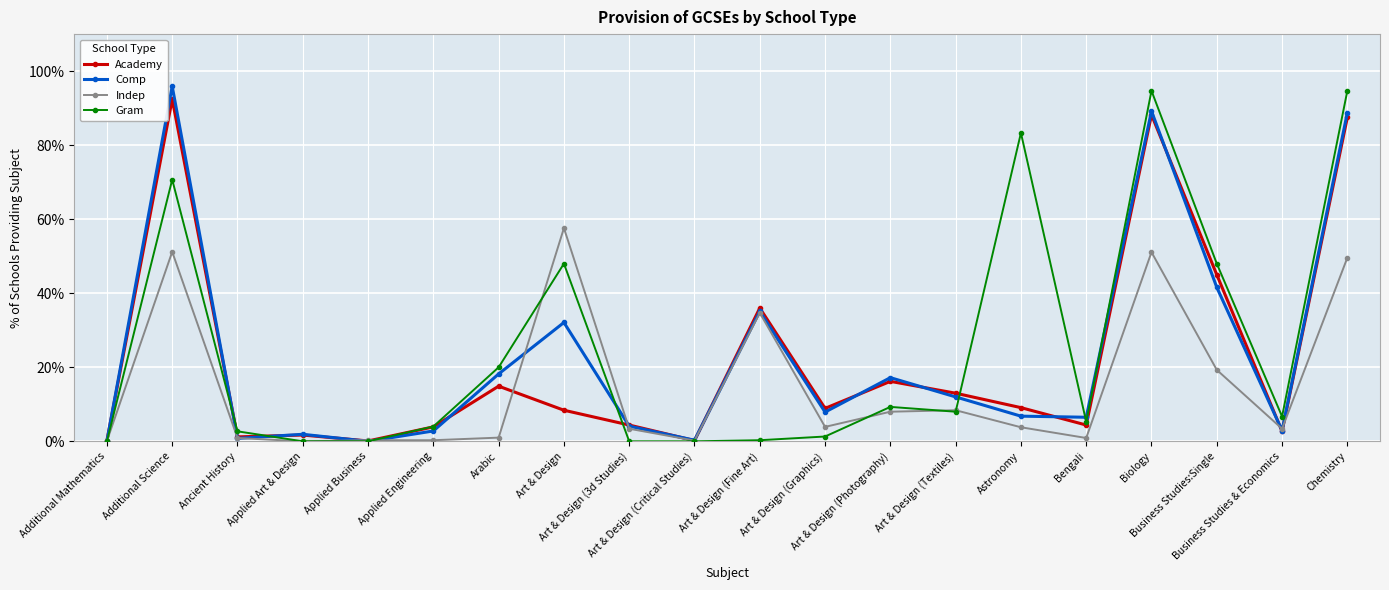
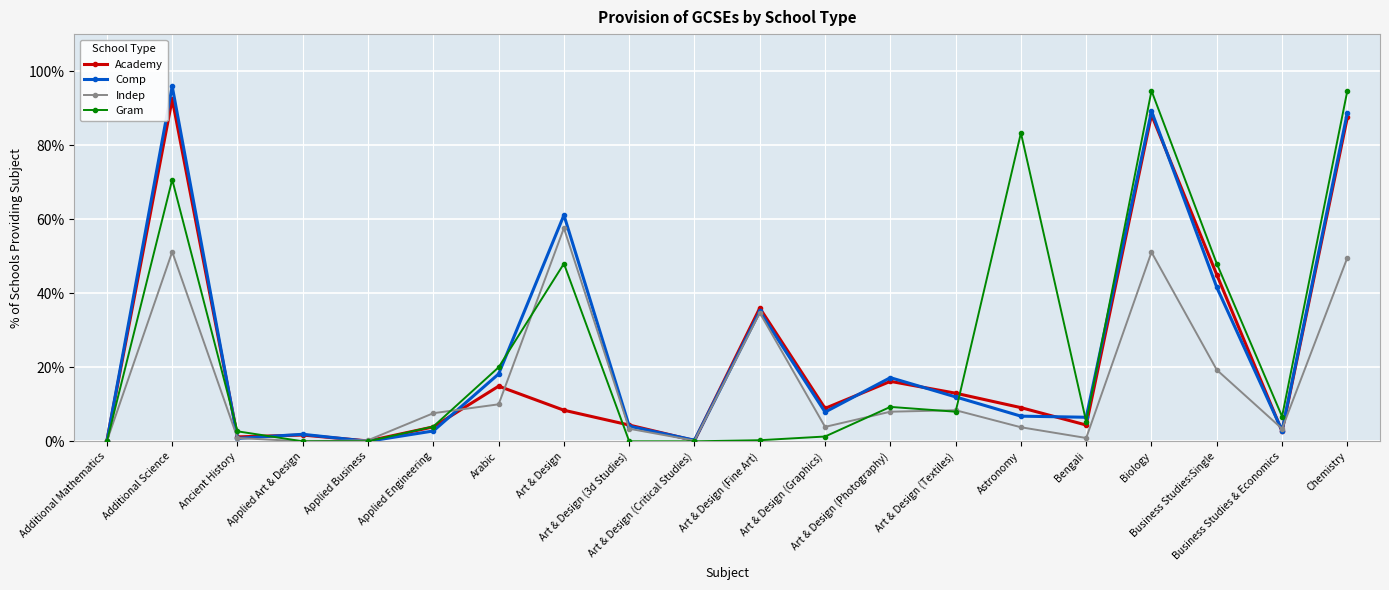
  {
    "Academy": {
      "Additional Science": "92%",
      "Arabic": "15%",
      "Art & Design": "8%",
      "Art & Design (Fine Art)": "36%",
      "Art & Design (Graphics)": "9%",
      "Art & Design (Photography)": "16%",
      "Art & Design (Textiles)": "13%",
      "Astronomy": "9%",
      "Bengali": "4%",
      "Biology": "88%",
      "Business Studies:Single": "45%",
      "Chemistry": "88%"
    },
    "Comp": {
      "Additional Science": "96%",
      "Applied Engineering": "3%",
      "Arabic": "18%",
-     "Art & Design": "32%",
+     "Art & Design": "61%",
      "Art & Design (Graphics)": "8%",
      "Art & Design (Photography)": "17%",
      "Art & Design (Textiles)": "12%",
      "Astronomy": "7%",
      "Bengali": "7%",
      "Biology": "89%",
      "Business Studies:Single": "42%",
      "Chemistry": "89%"
    },
    "Indep": {
      "Additional Science": "51%",
-     "Applied Engineering": "0%",
-     "Arabic": "1%",
+     "Applied Engineering": "8%",
+     "Arabic": "10%",
      "Art & Design": "58%",
      "Art & Design (3d Studies)": "3%",
      "Art & Design (Graphics)": "4%",
      "Art & Design (Photography)": "8%",
      "Astronomy": "4%",
      "Bengali": "1%",
      "Biology": "51%",
      "Business Studies:Single": "19%",
      "Chemistry": "50%"
    },
    "Gram": {
      "Additional Science": "71%",
      "Ancient History": "3%",
      "Arabic": "20%",
      "Art & Design": "48%",
      "Art & Design (3d Studies)": "0%",
      "Art & Design (Fine Art)": "0%",
      "Art & Design (Graphics)": "1%",
      "Art & Design (Photography)": "9%",
      "Astronomy": "83%",
      "Bengali": "5%",
      "Biology": "95%",
      "Business Studies:Single": "48%",
      "Business Studies & Economics": "7%",
      "Chemistry": "95%"
    }
  }
